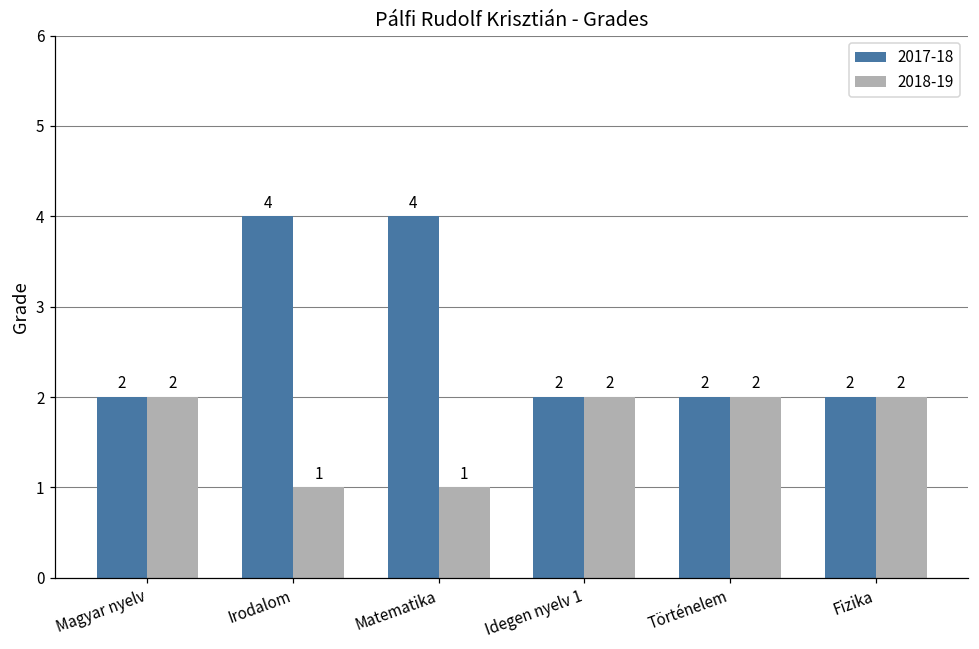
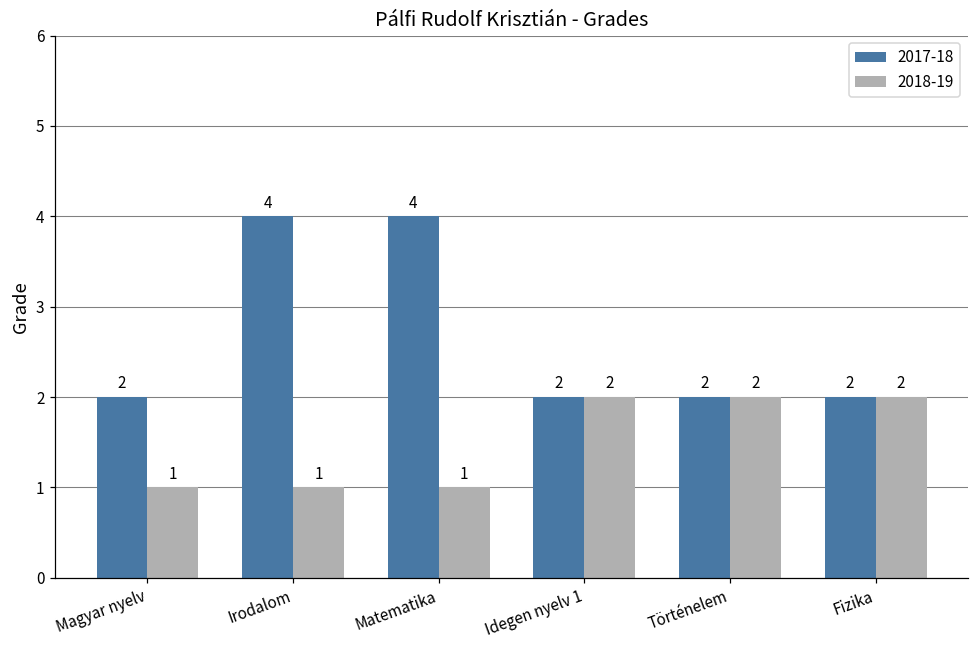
  {
    "2017-18": {
      "Magyar nyelv": 2,
      "Irodalom": 4,
      "Matematika": 4,
      "Idegen nyelv 1": 2,
      "Történelem": 2,
      "Fizika": 2
    },
    "2018-19": {
-     "Magyar nyelv": 2,
+     "Magyar nyelv": 1,
      "Irodalom": 1,
      "Matematika": 1,
      "Idegen nyelv 1": 2,
      "Történelem": 2,
      "Fizika": 2
    }
  }
